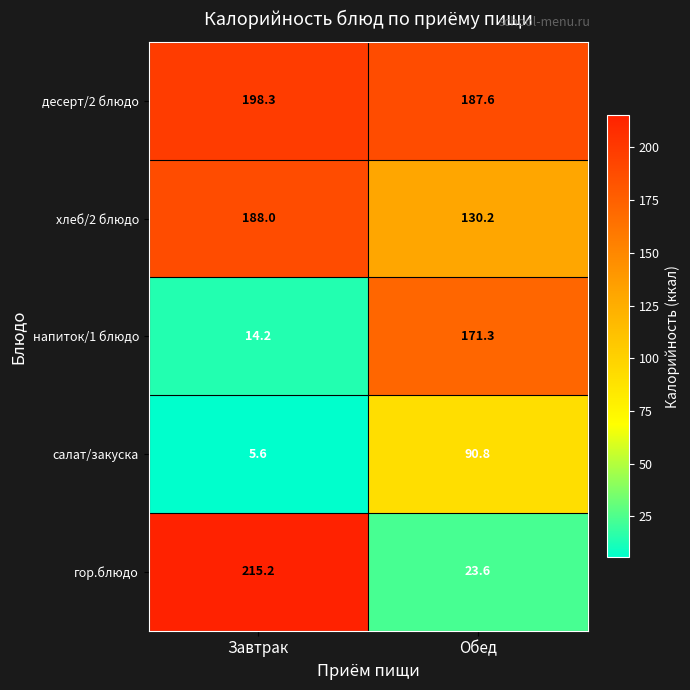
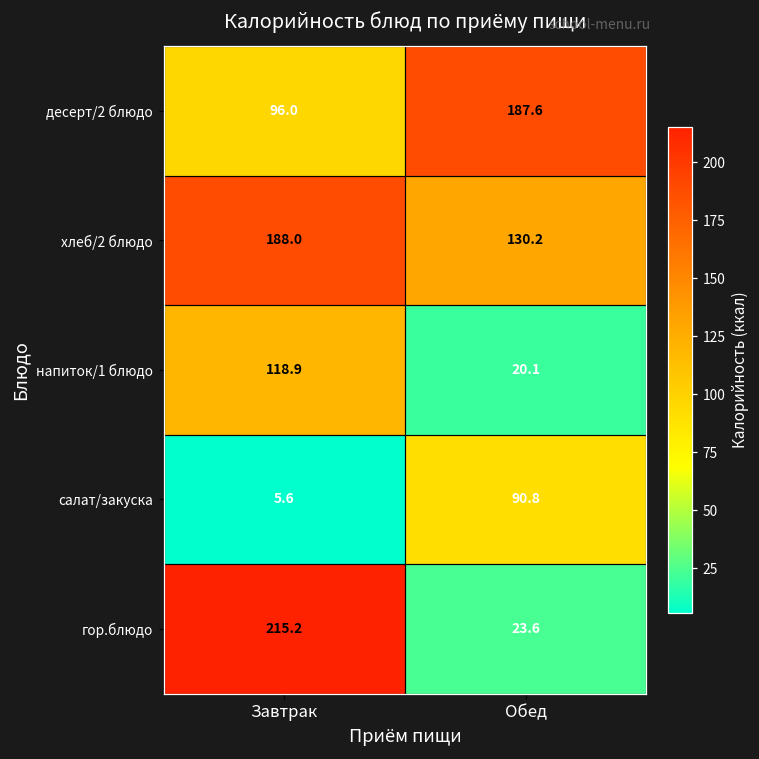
  {
    "десерт/2 блюдо": {
-     "Завтрак": 198.3,
+     "Завтрак": 96.0,
      "Обед": 187.6
    },
    "хлеб/2 блюдо": {
      "Завтрак": 188.0,
      "Обед": 130.2
    },
    "напиток/1 блюдо": {
-     "Завтрак": 14.2,
-     "Обед": 171.3
+     "Завтрак": 118.9,
+     "Обед": 20.1
    },
    "салат/закуска": {
      "Завтрак": 5.6,
      "Обед": 90.8
    },
    "гор.блюдо": {
      "Завтрак": 215.2,
      "Обед": 23.6
    }
  }
